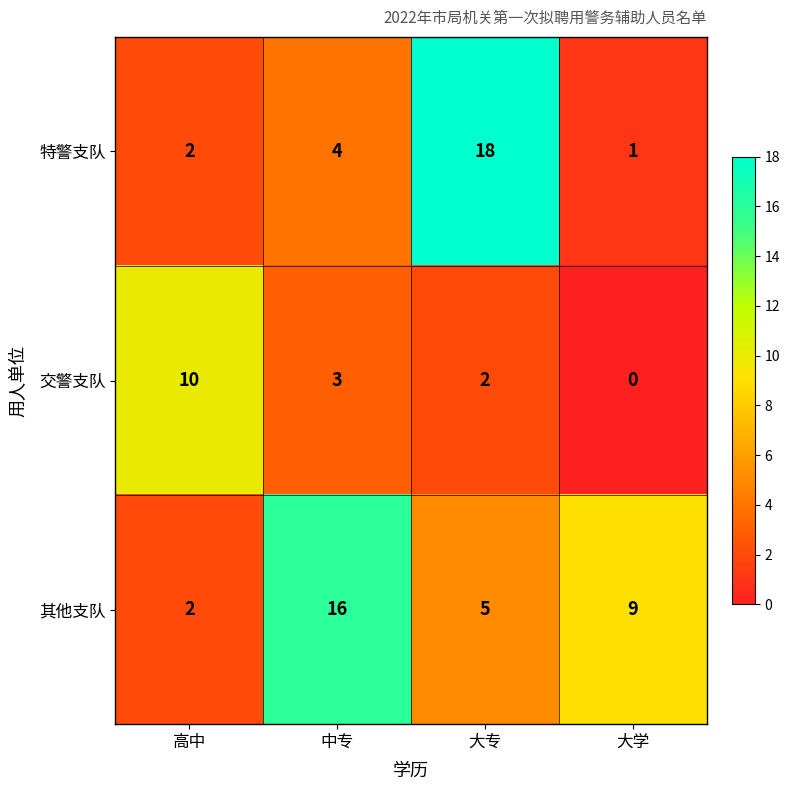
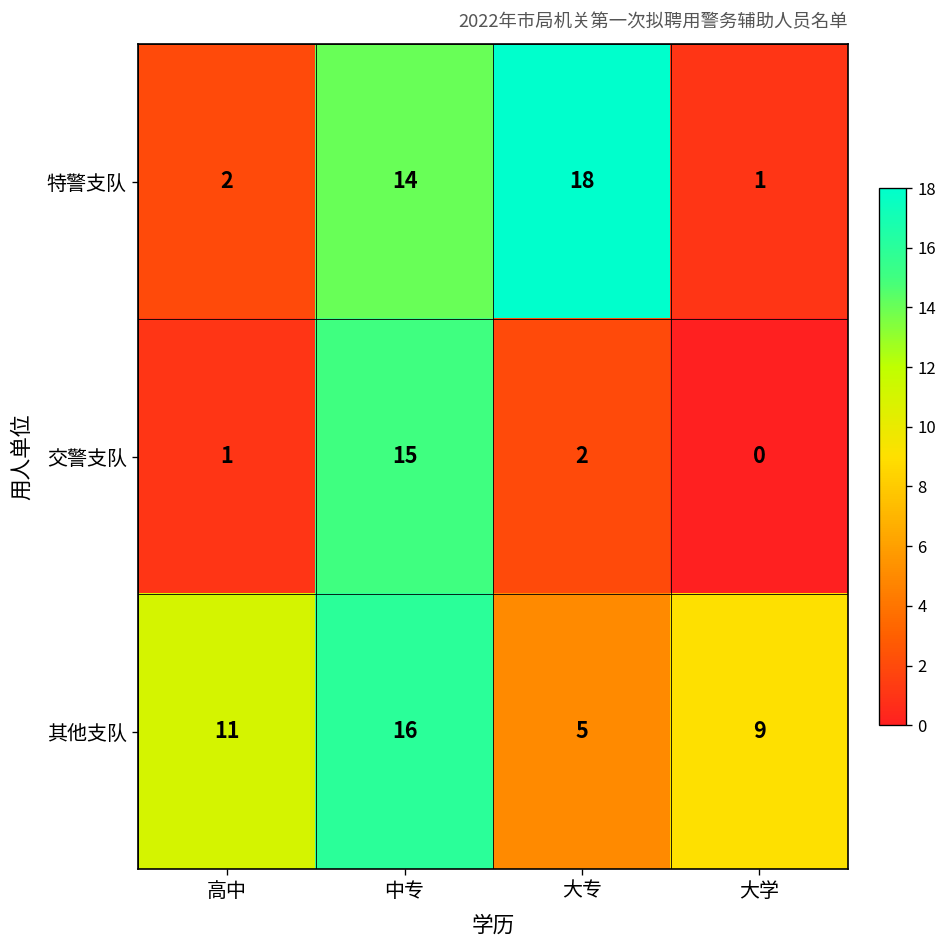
  {
    "特警支队": {
      "高中": 2,
-     "中专": 4,
+     "中专": 14,
      "大专": 18,
      "大学": 1
    },
    "交警支队": {
-     "高中": 10,
-     "中专": 3,
+     "高中": 1,
+     "中专": 15,
      "大专": 2,
      "大学": 0
    },
    "其他支队": {
-     "高中": 2,
+     "高中": 11,
      "中专": 16,
      "大专": 5,
      "大学": 9
    }
  }
